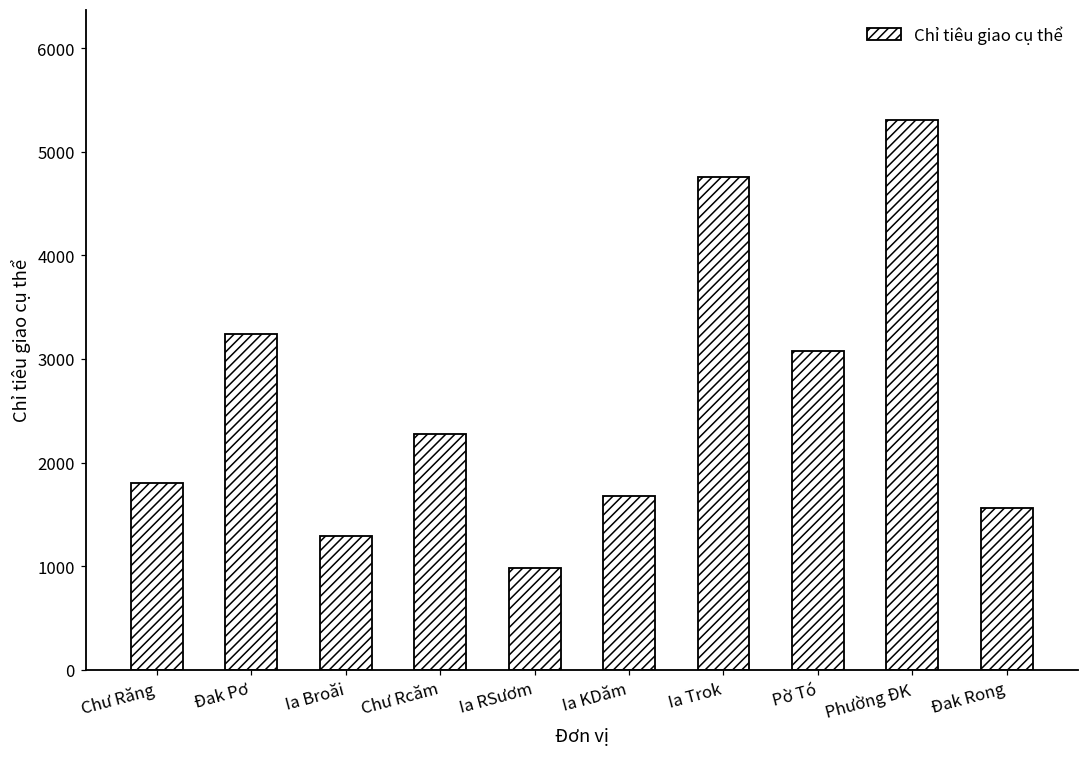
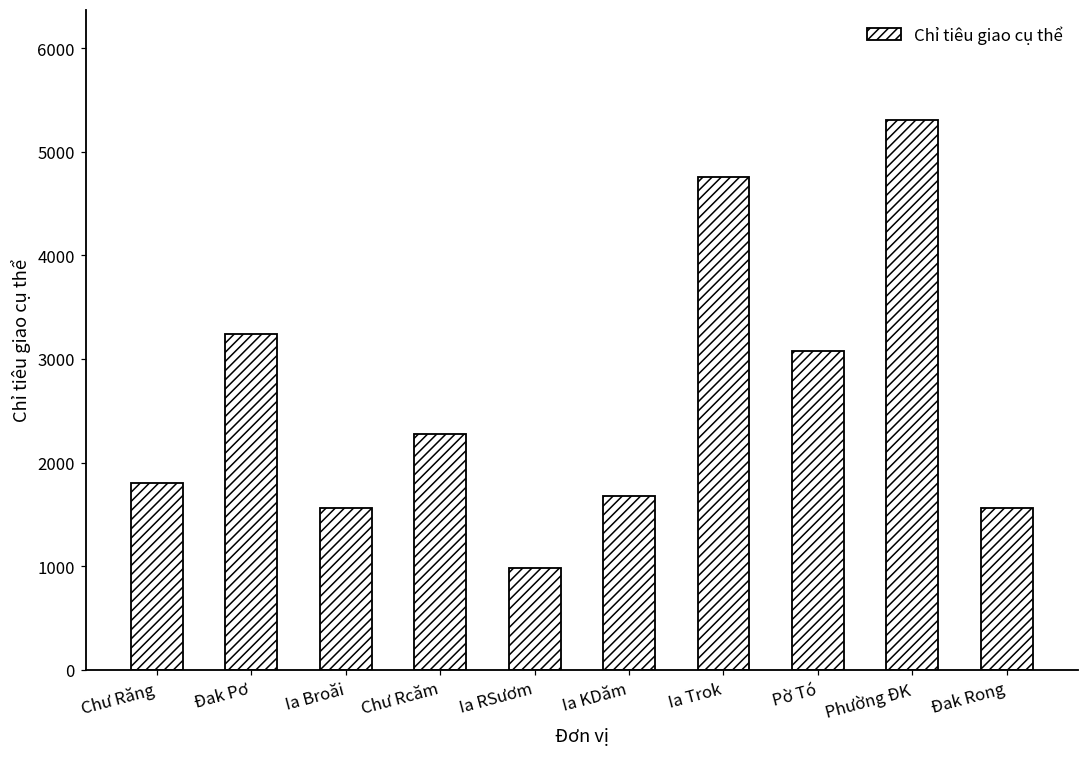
  {
    "Chư Răng": 1800,
    "Đak Pơ": 3200,
-   "Ia Broăi": 1300,
+   "Ia Broăi": 1600,
    "Chư Rcăm": 2300,
    "Ia RSươm": 1000,
    "Ia KDăm": 1700,
    "Ia Trok": 4800,
    "Pờ Tó": 3100,
    "Phường ĐK": 5300,
    "Đak Rong": 1600
  }
